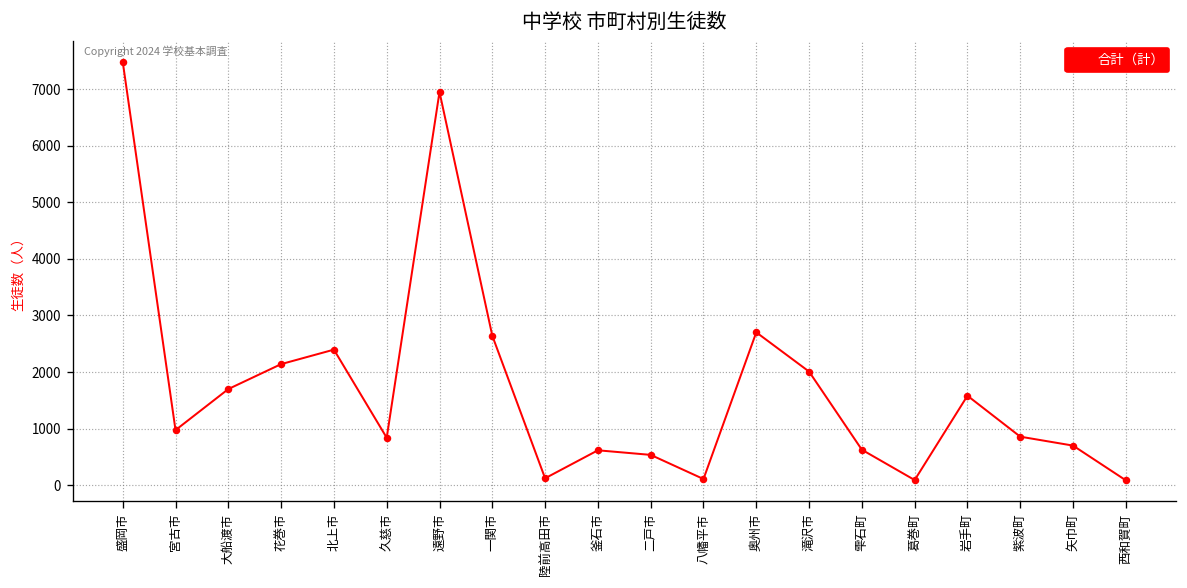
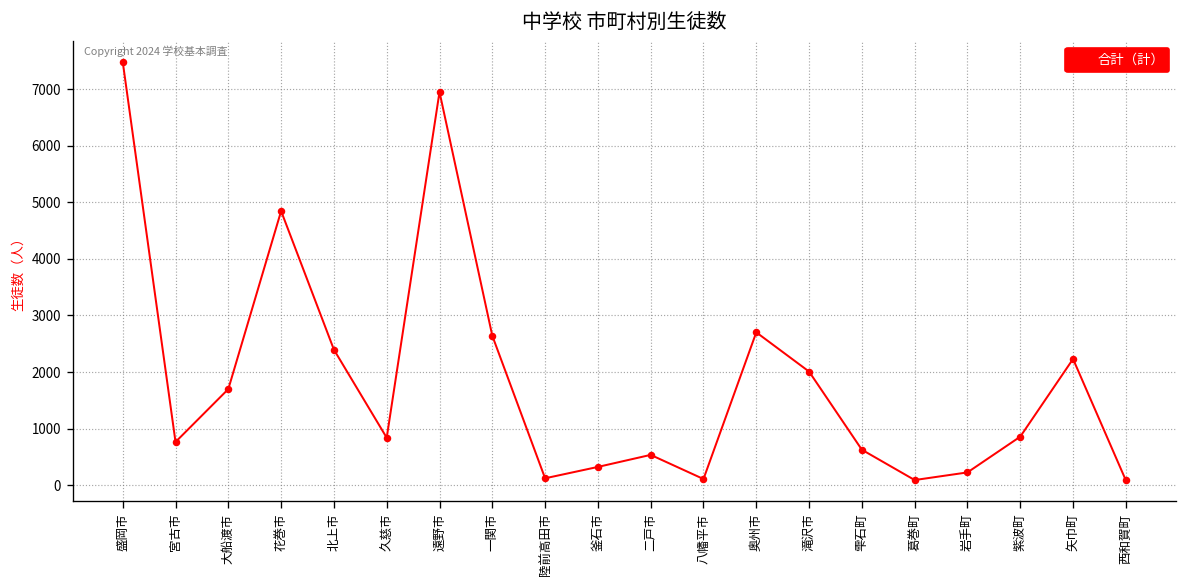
  {
-   "宮古市": 1000,
+   "宮古市": 800,
    "大船渡市": 1700,
-   "花巻市": 2100,
+   "花巻市": 4800,
    "北上市": 2400,
    "久慈市": 800,
    "遠野市": 7000,
    "一関市": 2600,
    "陸前高田市": 100,
-   "釜石市": 600,
+   "釜石市": 300,
    "二戸市": 500,
    "八幡平市": 100,
    "奥州市": 2700,
    "滝沢市": 2000,
    "雫石町": 600,
    "葛巻町": 100,
-   "岩手町": 1600,
+   "岩手町": 200,
    "紫波町": 900,
-   "矢巾町": 700,
+   "矢巾町": 2200,
    "西和賀町": 100
  }
